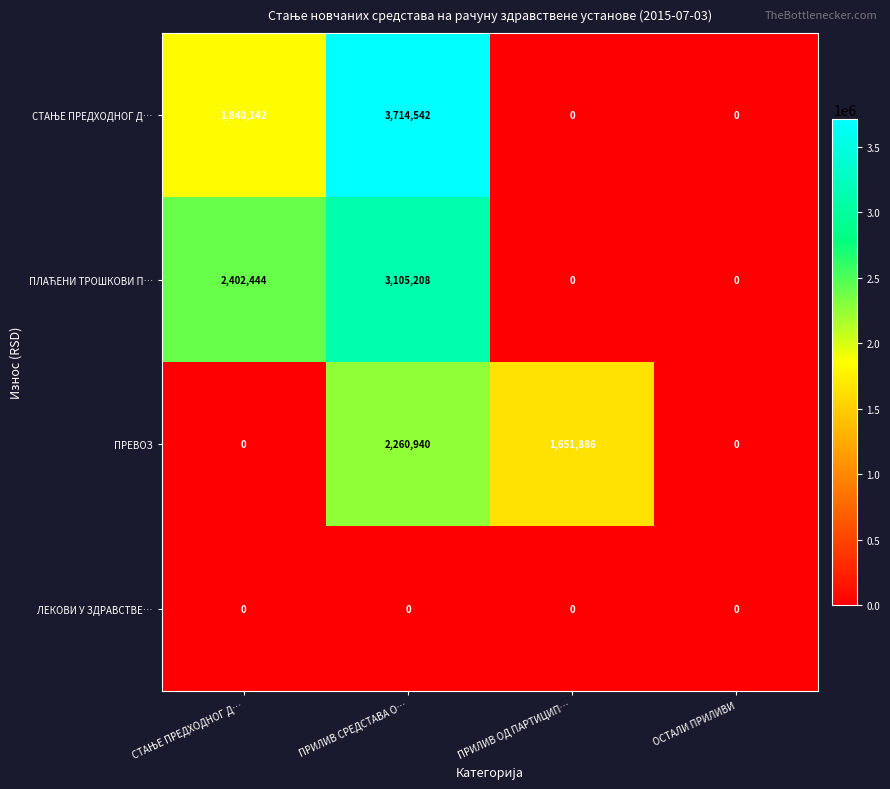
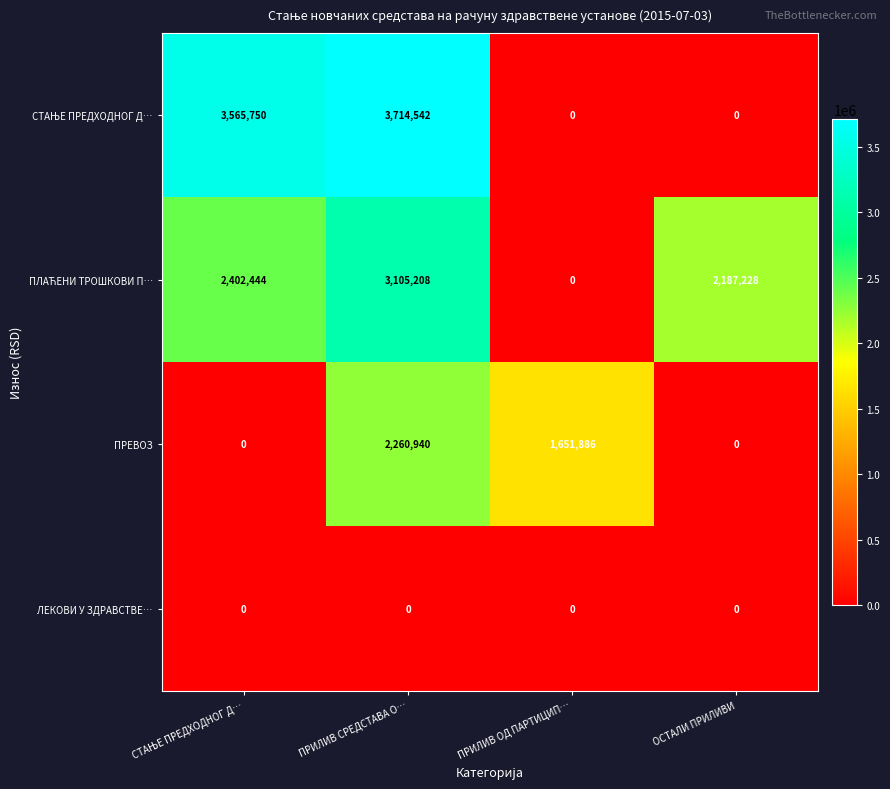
  {
    "СТАЊЕ ПРЕДХОДНОГ Д…": {
-     "СТАЊЕ ПРЕДХОДНОГ Д…": "1,840,142",
+     "СТАЊЕ ПРЕДХОДНОГ Д…": "3,565,750",
      "ПРИЛИВ СРЕДСТАВА О…": "3,714,542",
      "ПРИЛИВ ОД ПАРТИЦИП…": "0",
      "ОСТАЛИ ПРИЛИВИ": "0"
    },
    "ПЛАЋЕНИ ТРОШКОВИ П…": {
      "СТАЊЕ ПРЕДХОДНОГ Д…": "2,402,444",
      "ПРИЛИВ СРЕДСТАВА О…": "3,105,208",
      "ПРИЛИВ ОД ПАРТИЦИП…": "0",
-     "ОСТАЛИ ПРИЛИВИ": "0"
+     "ОСТАЛИ ПРИЛИВИ": "2,187,228"
    },
    "ПРЕВОЗ": {
      "СТАЊЕ ПРЕДХОДНОГ Д…": "0",
      "ПРИЛИВ СРЕДСТАВА О…": "2,260,940",
      "ПРИЛИВ ОД ПАРТИЦИП…": "1,651,886",
      "ОСТАЛИ ПРИЛИВИ": "0"
    },
    "ЛЕКОВИ У ЗДРАВСТВЕ…": {
      "СТАЊЕ ПРЕДХОДНОГ Д…": "0",
      "ПРИЛИВ СРЕДСТАВА О…": "0",
      "ПРИЛИВ ОД ПАРТИЦИП…": "0",
      "ОСТАЛИ ПРИЛИВИ": "0"
    }
  }
